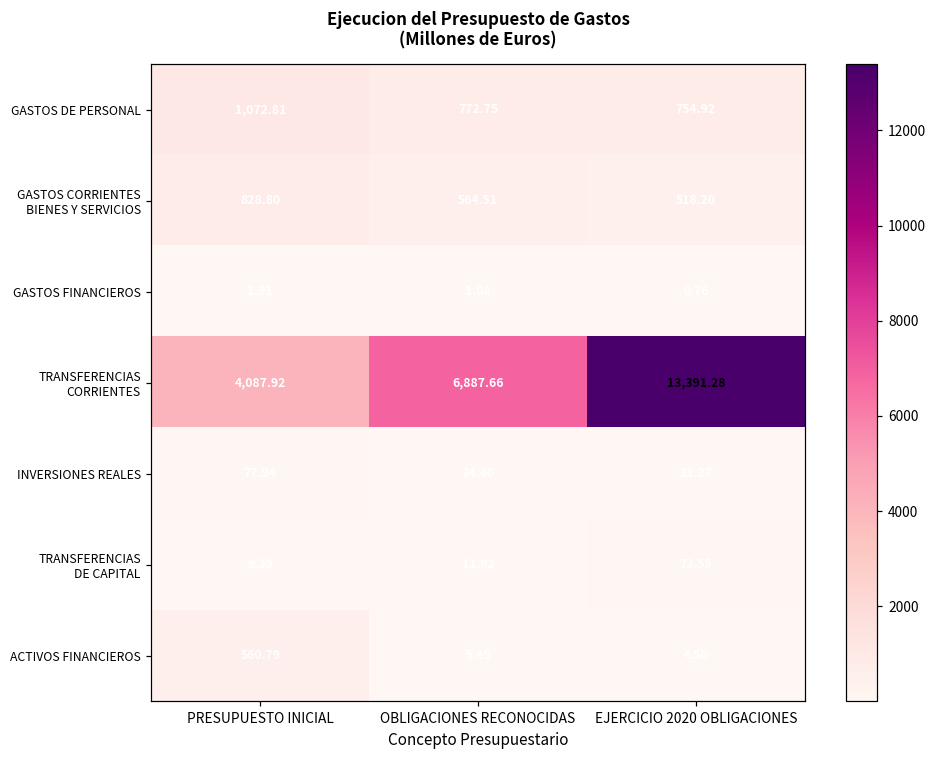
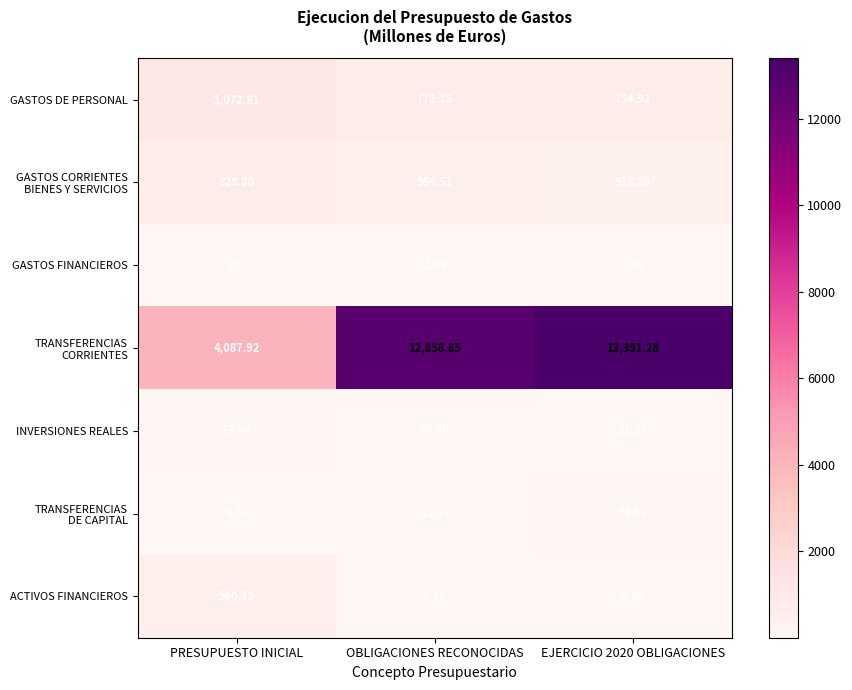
  {
    "TRANSFERENCIAS CORRIENTES": {
      "PRESUPUESTO INICIAL": "4,087.92",
-     "OBLIGACIONES RECONOCIDAS": "6,887.66",
+     "OBLIGACIONES RECONOCIDAS": "12,858.85",
      "EJERCICIO 2020 OBLIGACIONES": "13,391.28"
    }
  }
